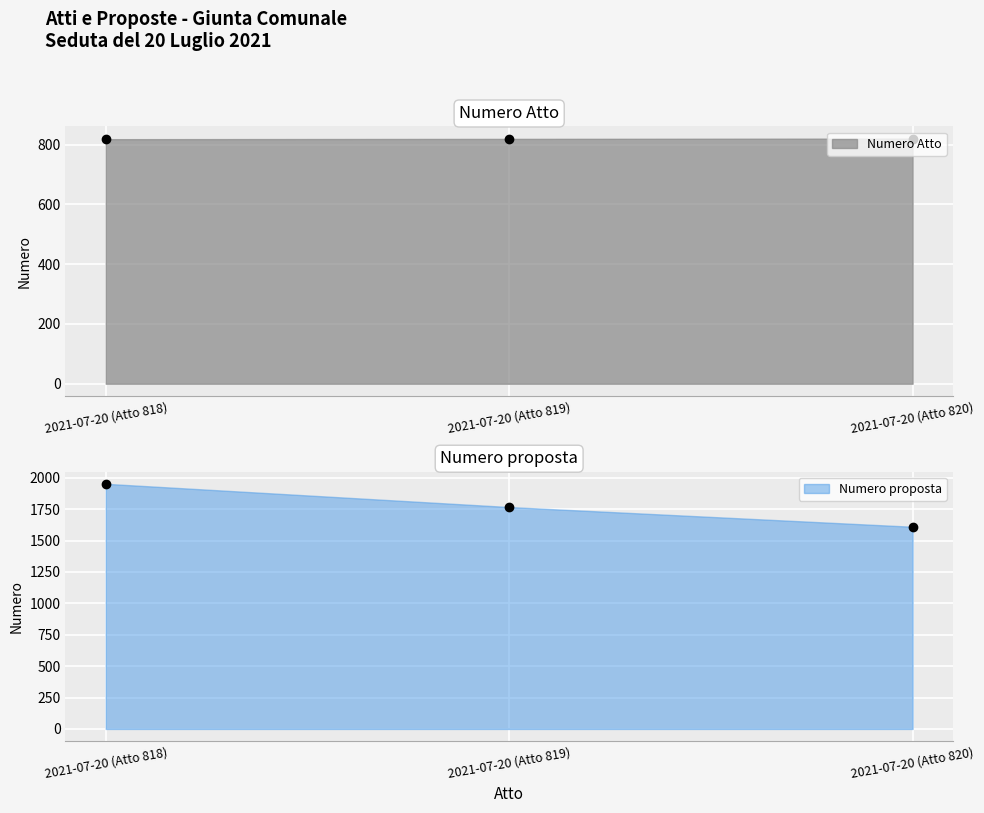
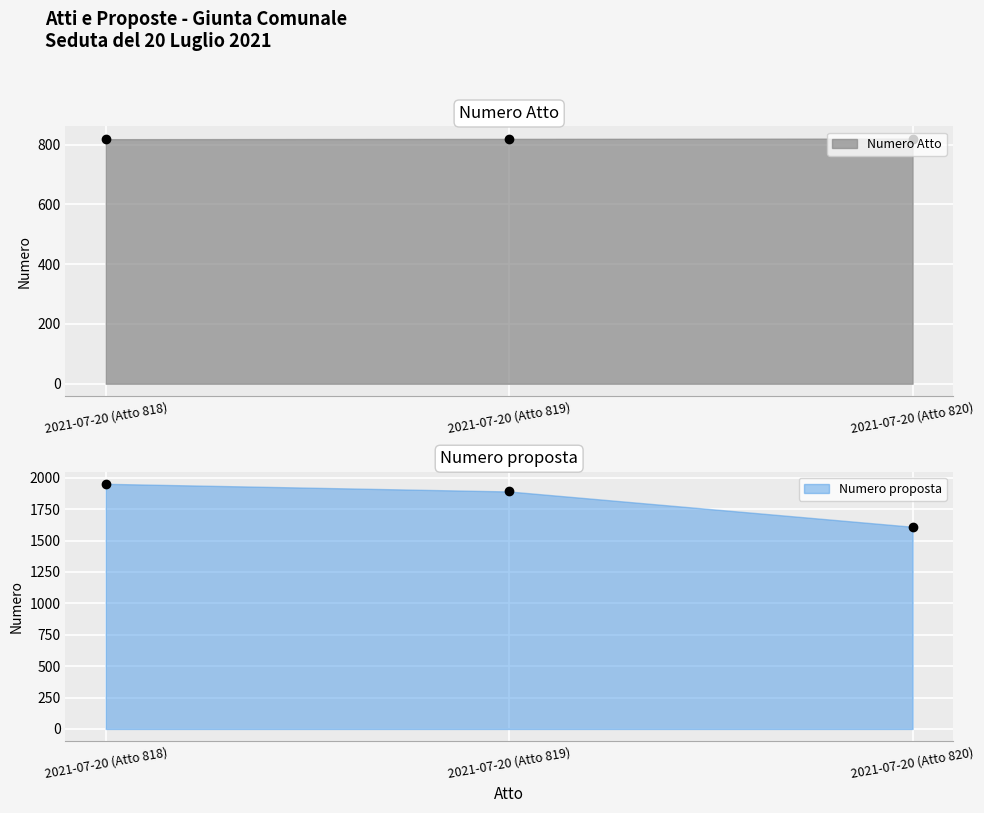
  {
    "Numero Atto": {
      "2021-07-20 (Atto 818)": 820,
      "2021-07-20 (Atto 819)": 820
    },
    "Numero proposta": {
      "2021-07-20 (Atto 818)": 1950,
-     "2021-07-20 (Atto 819)": 1770,
+     "2021-07-20 (Atto 819)": 1890,
      "2021-07-20 (Atto 820)": 1610
    }
  }
